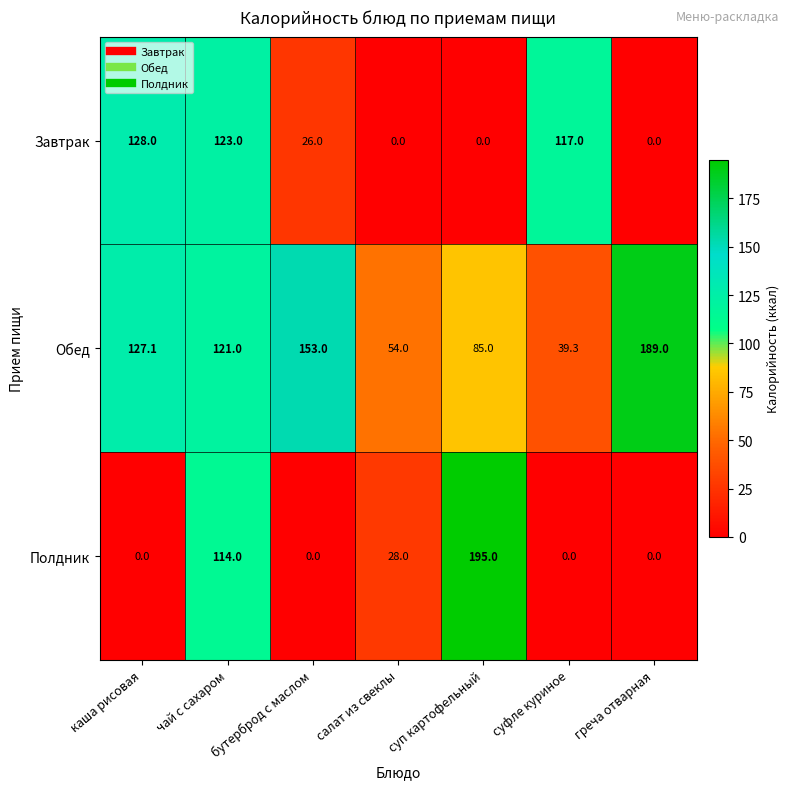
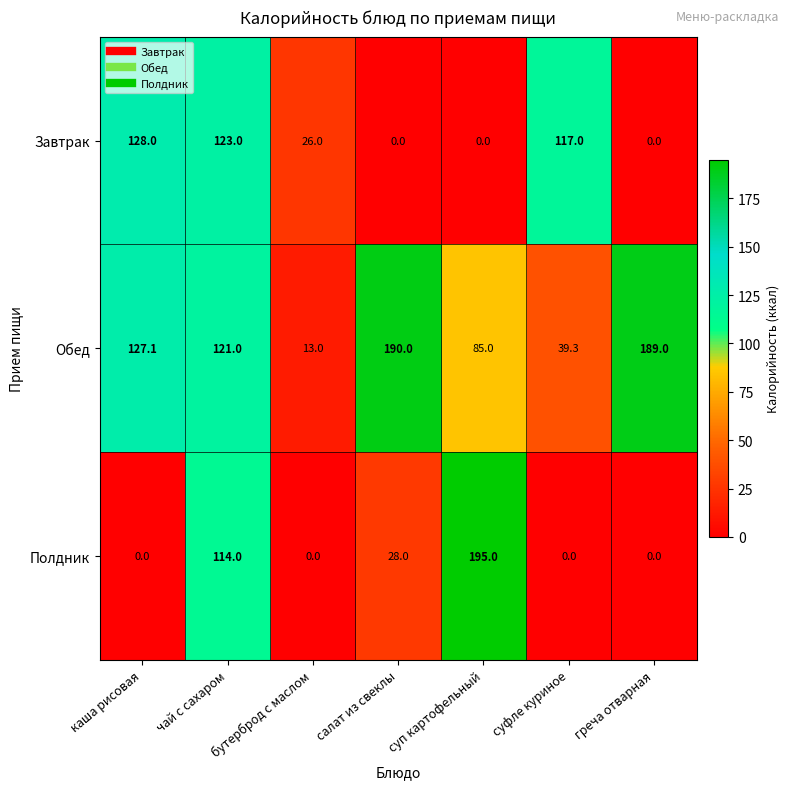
  {
    "Завтрак": {
      "каша рисовая": 128.0,
      "чай с сахаром": 123.0,
      "бутерброд с маслом": 26.0,
      "салат из свеклы": 0.0,
      "суп картофельный": 0.0,
      "суфле куриное": 117.0,
      "греча отварная": 0.0
    },
    "Обед": {
      "каша рисовая": 127.1,
      "чай с сахаром": 121.0,
-     "бутерброд с маслом": 153.0,
-     "салат из свеклы": 54.0,
+     "бутерброд с маслом": 13.0,
+     "салат из свеклы": 190.0,
      "суп картофельный": 85.0,
      "суфле куриное": 39.3,
      "греча отварная": 189.0
    },
    "Полдник": {
      "каша рисовая": 0.0,
      "чай с сахаром": 114.0,
      "бутерброд с маслом": 0.0,
      "салат из свеклы": 28.0,
      "суп картофельный": 195.0,
      "суфле куриное": 0.0,
      "греча отварная": 0.0
    }
  }
